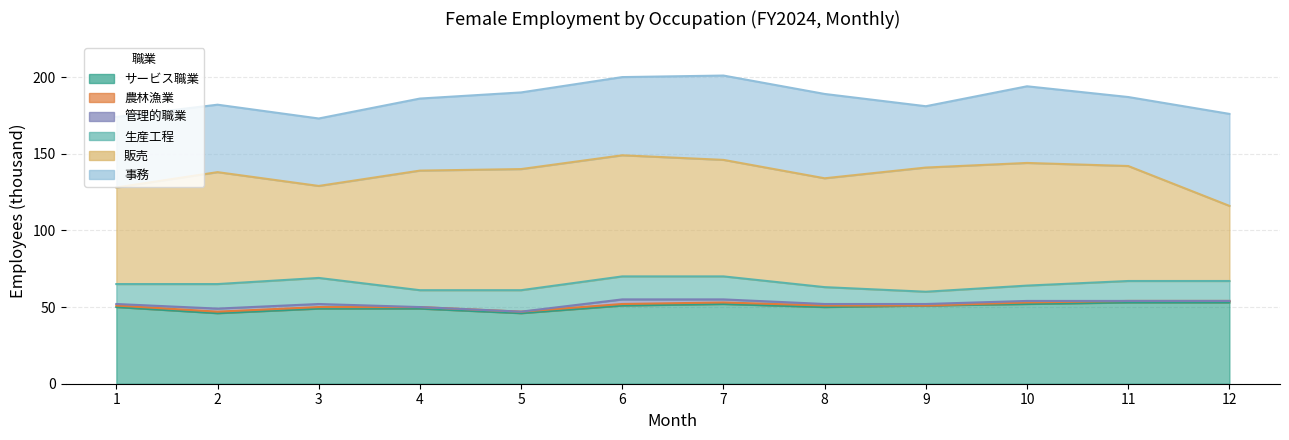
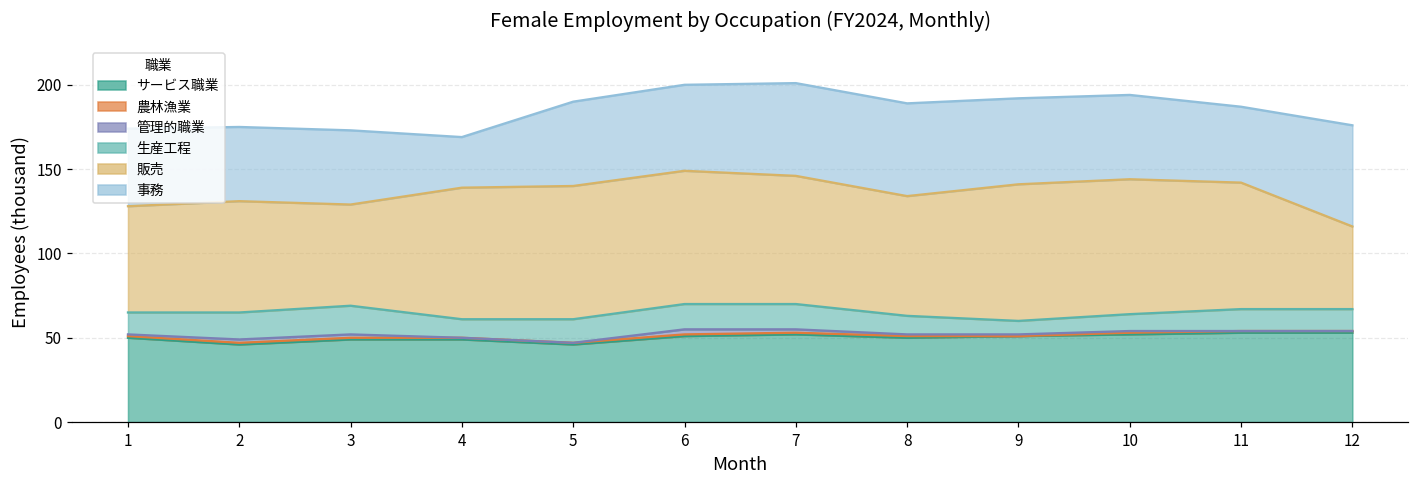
  {
    "販売": {
      "1": 63,
-     "2": 73,
+     "2": 66,
      "3": 60,
      "4": 78,
      "5": 79,
      "6": 79,
      "7": 76,
      "8": 71,
      "9": 81,
      "10": 80,
      "11": 75,
      "12": 49
    },
    "事務": {
      "2": 44,
      "3": 44,
-     "4": 47,
+     "4": 30,
      "5": 50,
      "6": 51,
      "7": 55,
      "8": 55,
-     "9": 40,
+     "9": 51,
      "10": 50,
      "11": 45,
      "12": 60
    }
  }
